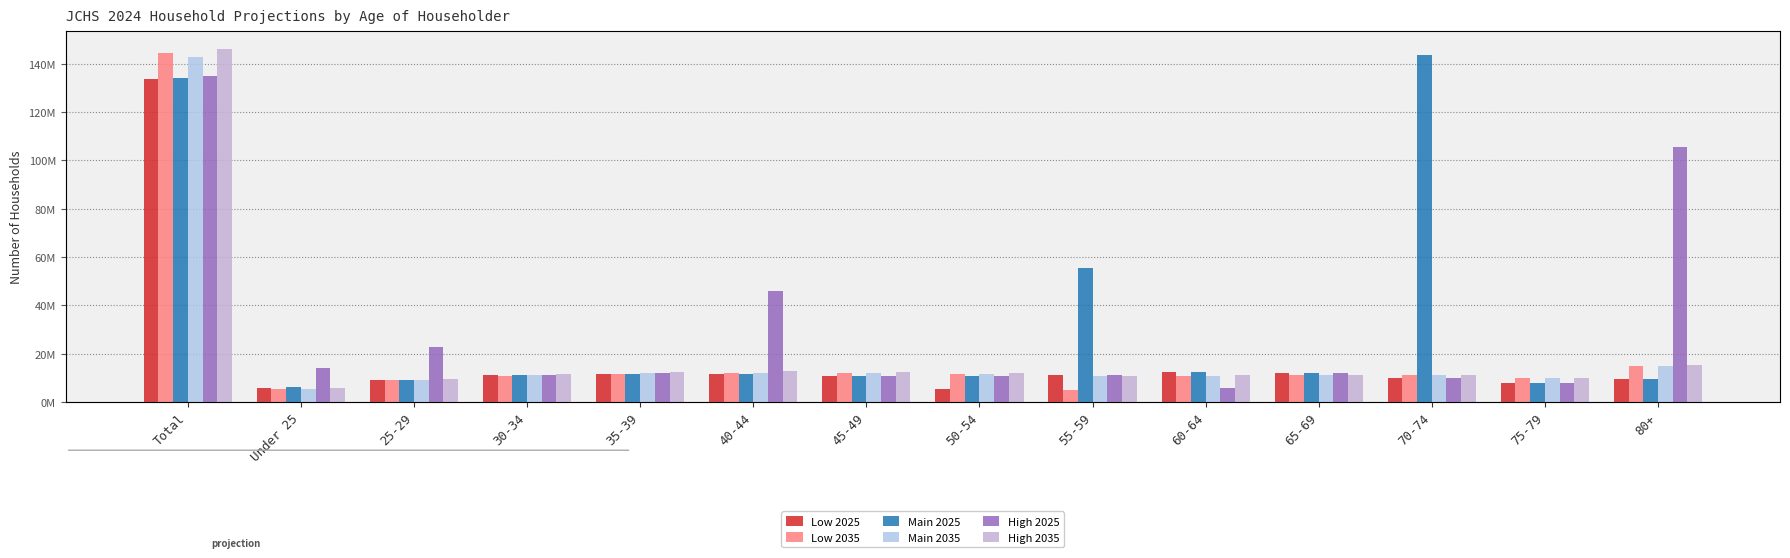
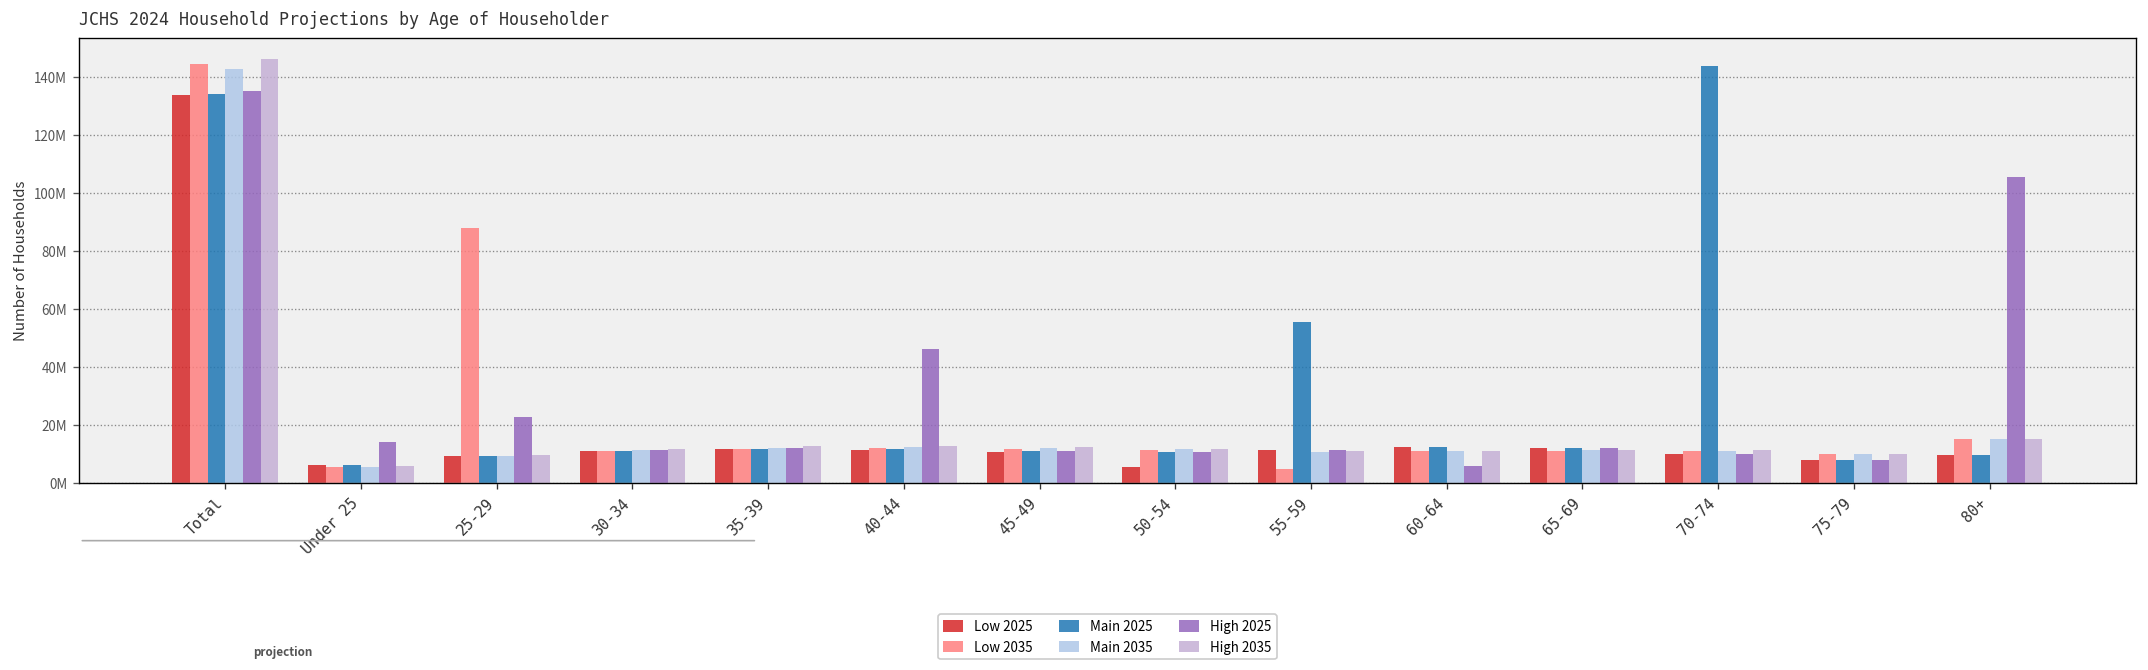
  {
    "Low 2025": {
      "Total": 134000000,
      "Under 25": 6000000,
      "25-29": 9000000,
      "30-34": 11000000,
      "35-39": 12000000,
      "40-44": 11000000,
      "45-49": 11000000,
      "50-54": 5000000,
      "55-59": 11000000,
      "60-64": 12000000,
      "65-69": 12000000,
      "70-74": 10000000,
      "75-79": 8000000,
      "80+": 10000000
    },
    "Low 2035": {
      "Total": 144000000,
      "Under 25": 5000000,
-     "25-29": 9000000,
+     "25-29": 88000000,
      "30-34": 11000000,
      "35-39": 12000000,
      "40-44": 12000000,
      "45-49": 12000000,
      "50-54": 11000000,
      "55-59": 5000000,
      "60-64": 11000000,
      "65-69": 11000000,
      "70-74": 11000000,
      "75-79": 10000000,
      "80+": 15000000
    },
    "Main 2025": {
      "Total": 134000000,
      "Under 25": 6000000,
      "25-29": 9000000,
      "30-34": 11000000,
      "35-39": 12000000,
      "40-44": 12000000,
      "45-49": 11000000,
      "50-54": 11000000,
      "55-59": 55000000,
      "60-64": 12000000,
      "65-69": 12000000,
      "70-74": 144000000,
      "75-79": 8000000,
      "80+": 10000000
    },
    "High 2025": {
      "Total": 135000000,
      "Under 25": 14000000,
      "25-29": 23000000,
      "30-34": 11000000,
      "35-39": 12000000,
      "40-44": 46000000,
      "45-49": 11000000,
      "50-54": 11000000,
      "55-59": 11000000,
      "60-64": 6000000,
      "65-69": 12000000,
      "70-74": 10000000,
      "75-79": 8000000,
      "80+": 105000000
    }
  }
